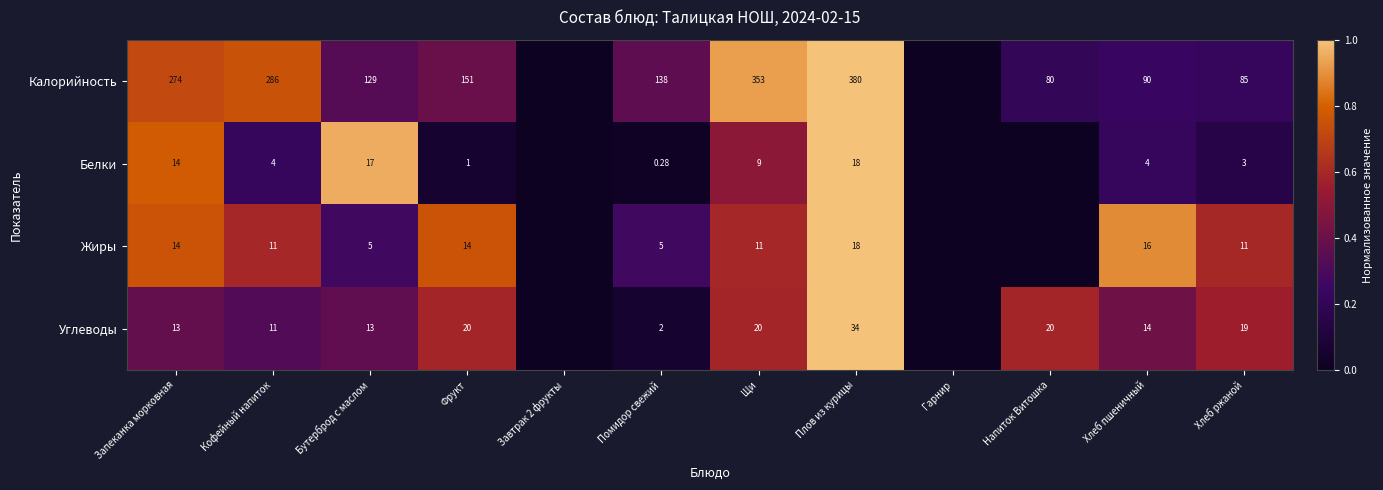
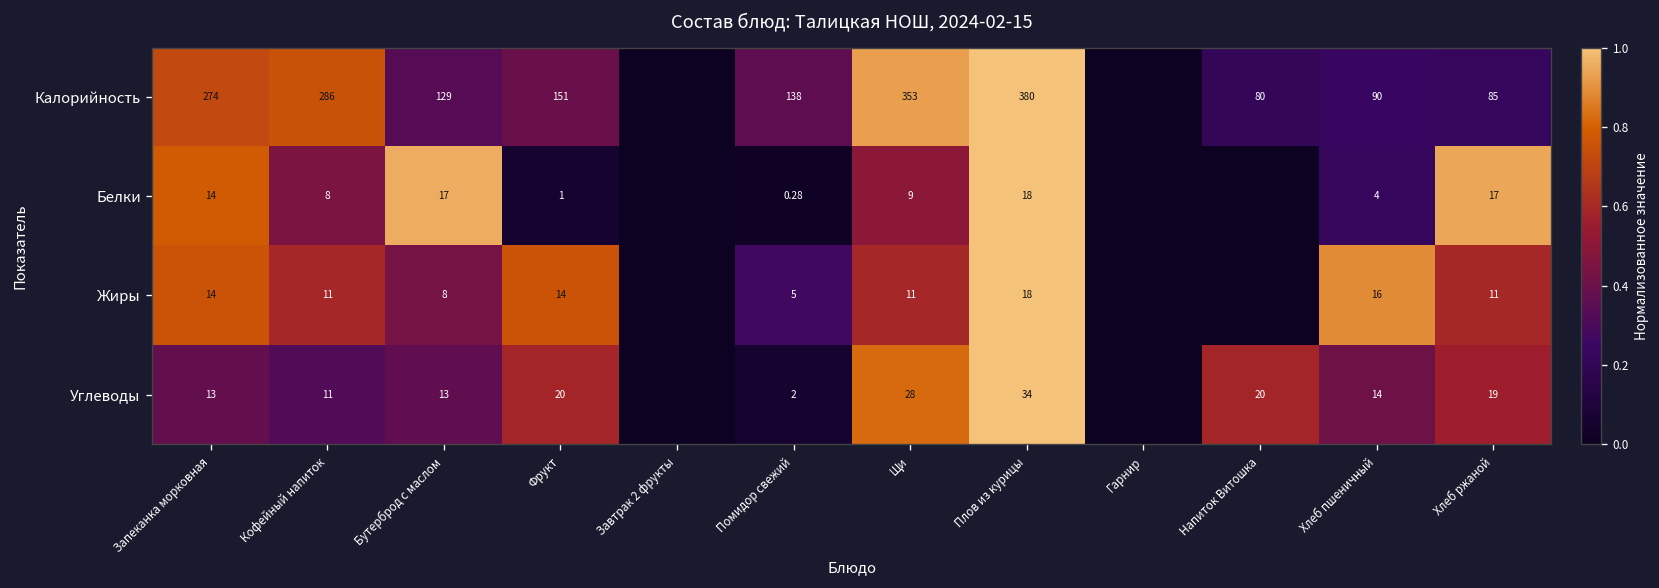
  {
    "Калорийность": {
      "Запеканка морковная": 274,
      "Кофейный напиток": 286,
      "Бутерброд с маслом": 129,
      "Фрукт": 151,
      "Помидор свежий": 138,
      "Щи": 353,
      "Плов из курицы": 380,
      "Напиток Витошка": 80,
      "Хлеб пшеничный": 90,
      "Хлеб ржаной": 85
    },
    "Белки": {
      "Запеканка морковная": 14,
-     "Кофейный напиток": 4,
+     "Кофейный напиток": 8,
      "Бутерброд с маслом": 17,
      "Фрукт": 1,
      "Помидор свежий": 0.28,
      "Щи": 9,
      "Плов из курицы": 18,
      "Хлеб пшеничный": 4,
-     "Хлеб ржаной": 3
+     "Хлеб ржаной": 17
    },
    "Жиры": {
      "Запеканка морковная": 14,
      "Кофейный напиток": 11,
-     "Бутерброд с маслом": 5,
+     "Бутерброд с маслом": 8,
      "Фрукт": 14,
      "Помидор свежий": 5,
      "Щи": 11,
      "Плов из курицы": 18,
      "Хлеб пшеничный": 16,
      "Хлеб ржаной": 11
    },
    "Углеводы": {
      "Запеканка морковная": 13,
      "Кофейный напиток": 11,
      "Бутерброд с маслом": 13,
      "Фрукт": 20,
      "Помидор свежий": 2,
-     "Щи": 20,
+     "Щи": 28,
      "Плов из курицы": 34,
      "Напиток Витошка": 20,
      "Хлеб пшеничный": 14,
      "Хлеб ржаной": 19
    }
  }
